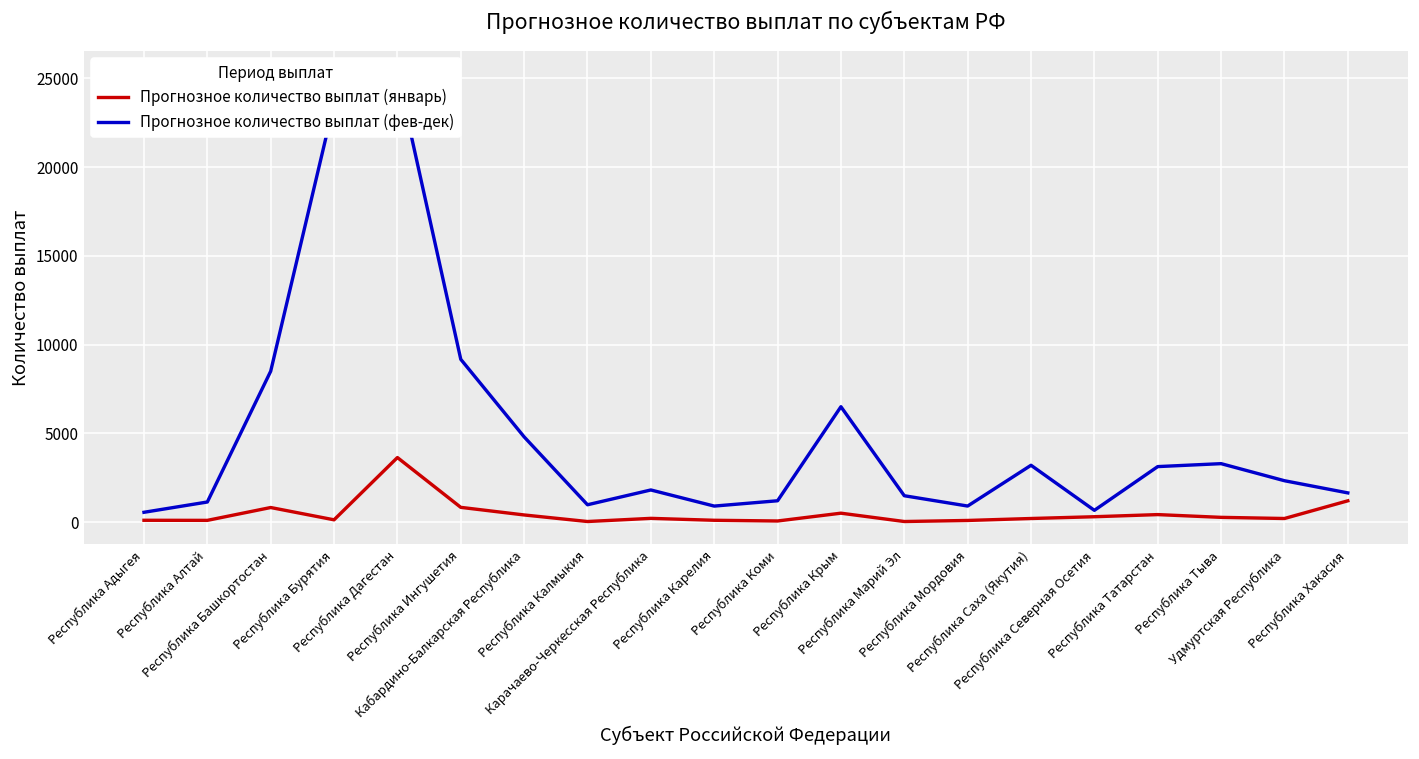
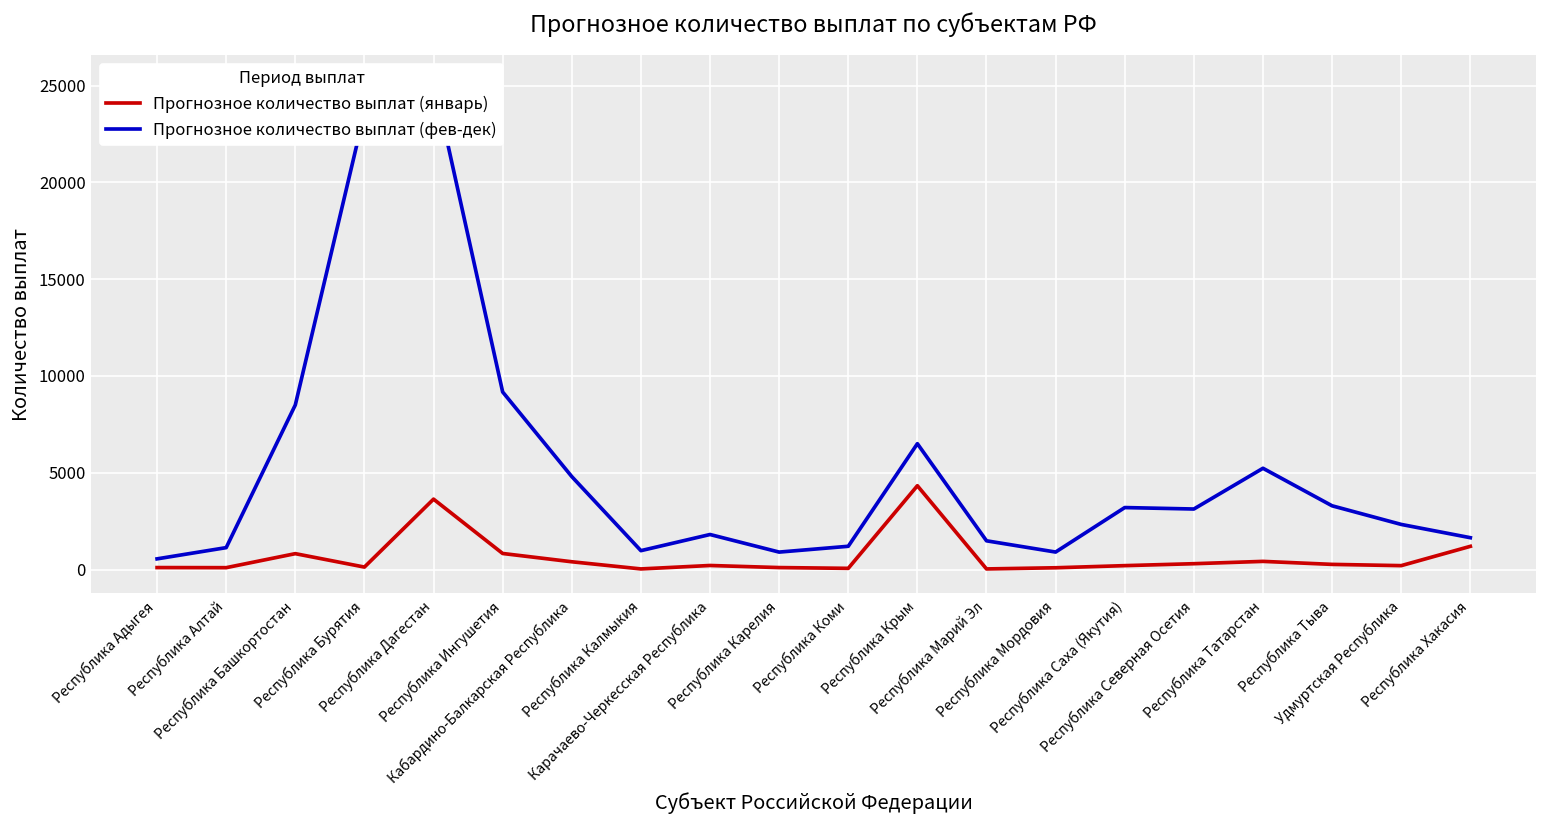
  {
    "Прогнозное количество выплат (январь)": {
      "Республика Адыгея": 100,
      "Республика Алтай": 100,
      "Республика Башкортостан": 800,
      "Республика Бурятия": 100,
      "Республика Дагестан": 3600,
      "Республика Ингушетия": 800,
      "Кабардино-Балкарская Республика": 400,
      "Республика Калмыкия": 0,
      "Карачаево-Черкесская Республика": 200,
      "Республика Карелия": 100,
      "Республика Коми": 100,
-     "Республика Крым": 500,
+     "Республика Крым": 4300,
      "Республика Марий Эл": 0,
      "Республика Мордовия": 100,
      "Республика Саха (Якутия)": 200,
      "Республика Северная Осетия": 300,
      "Республика Татарстан": 400,
      "Республика Тыва": 300,
      "Удмуртская Республика": 200,
      "Республика Хакасия": 1200
    },
    "Прогнозное количество выплат (фев-дек)": {
      "Республика Адыгея": 600,
      "Республика Алтай": 1100,
      "Республика Башкортостан": 8500,
      "Республика Ингушетия": 9200,
      "Кабардино-Балкарская Республика": 4800,
      "Республика Калмыкия": 1000,
      "Карачаево-Черкесская Республика": 1800,
      "Республика Карелия": 900,
      "Республика Коми": 1200,
      "Республика Крым": 6500,
      "Республика Марий Эл": 1500,
      "Республика Мордовия": 900,
      "Республика Саха (Якутия)": 3200,
-     "Республика Северная Осетия": 700,
-     "Республика Татарстан": 3100,
+     "Республика Северная Осетия": 3100,
+     "Республика Татарстан": 5200,
      "Республика Тыва": 3300,
      "Удмуртская Республика": 2300,
      "Республика Хакасия": 1600
    }
  }
